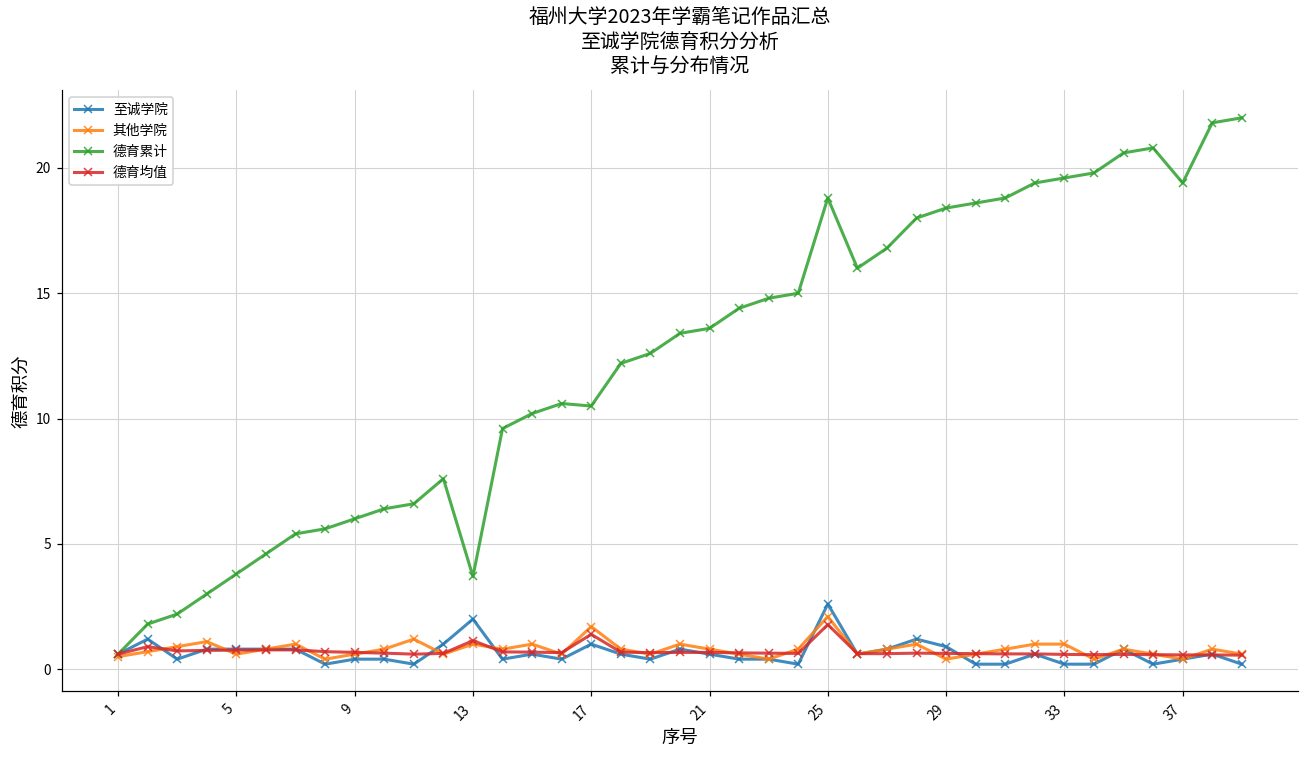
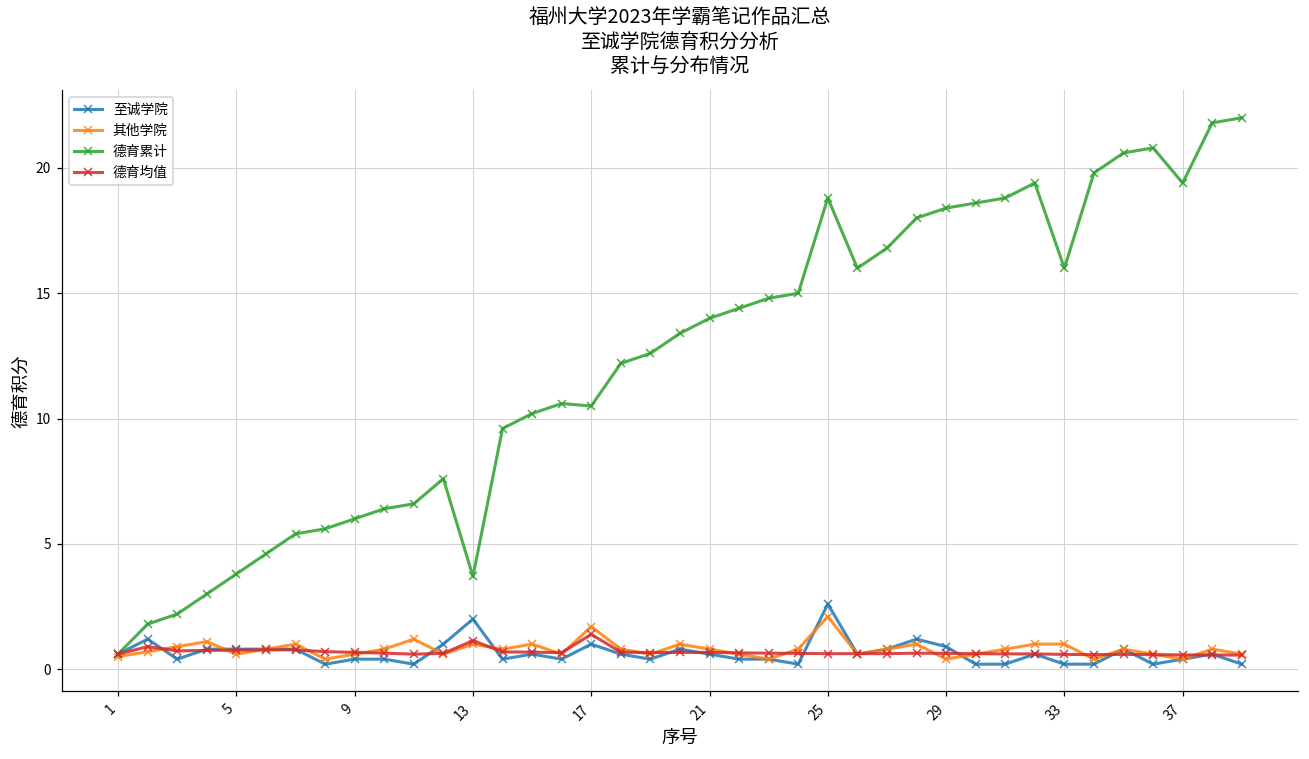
  {
    "至诚学院": {
      "9": 0.4,
      "13": 2.0,
      "17": 1.0,
      "25": 2.6,
      "29": 0.9,
      "33": 0.2
    },
    "其他学院": {
      "5": 0.6,
      "13": 1.0,
      "17": 1.7,
      "21": 0.8,
      "25": 2.1,
      "29": 0.4,
      "33": 1.0
    },
    "德育累计": {
      "5": 3.8,
      "9": 6.0,
      "13": 3.7,
      "17": 10.5,
-     "21": 13.6,
+     "21": 14.0,
      "25": 18.8,
      "29": 18.4,
-     "33": 19.6,
+     "33": 16.0,
      "37": 19.4
    },
    "德育均值": {
      "13": 1.1,
      "17": 1.4,
-     "25": 1.8,
+     "25": 0.6,
      "29": 0.6,
      "33": 0.6,
      "37": 0.6
    }
  }
